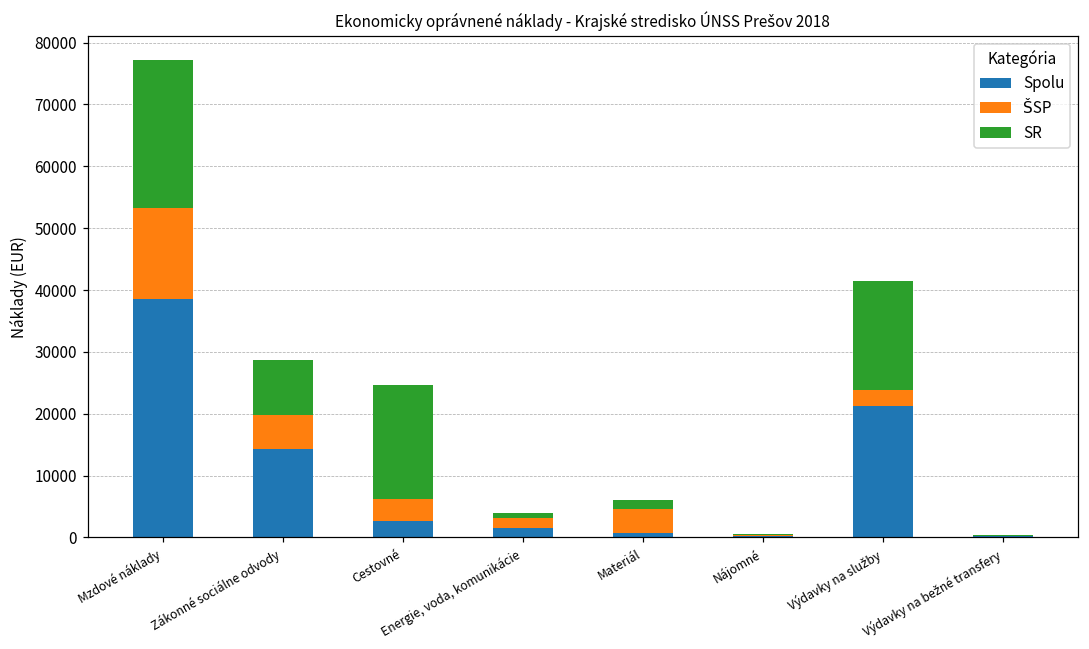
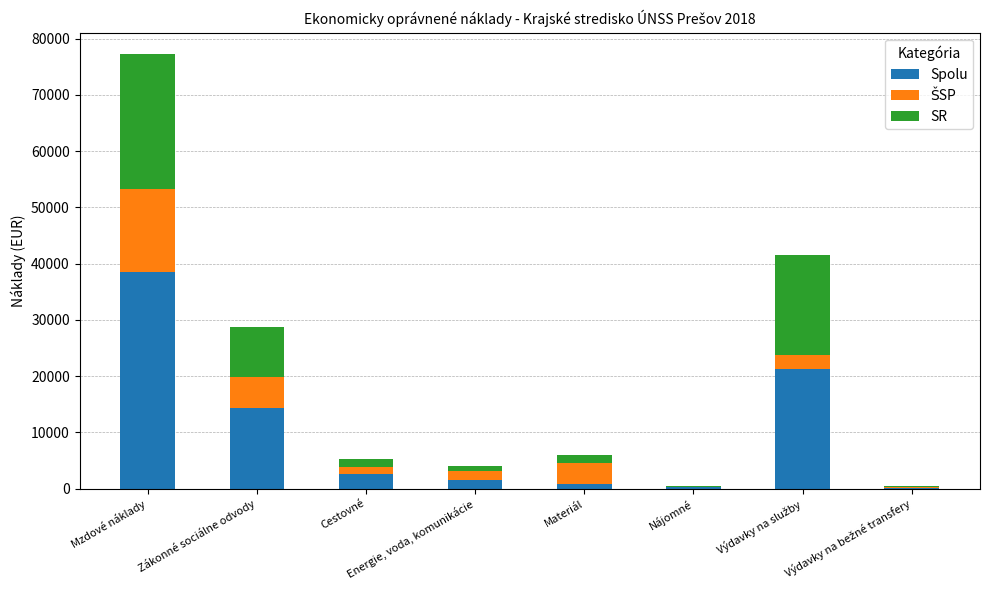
  {
    "Spolu": {
      "Mzdové náklady": 39000,
      "Zákonné sociálne odvody": 14000,
      "Cestovné": 3000,
      "Energie, voda, komunikácie": 2000,
      "Materiál": 1000,
      "Výdavky na služby": 21000
    },
    "ŠSP": {
      "Mzdové náklady": 15000,
      "Zákonné sociálne odvody": 5000,
-     "Cestovné": 4000,
+     "Cestovné": 1000,
      "Energie, voda, komunikácie": 2000,
      "Materiál": 4000,
      "Výdavky na služby": 3000
    },
    "SR": {
      "Mzdové náklady": 24000,
      "Zákonné sociálne odvody": 9000,
-     "Cestovné": 18000,
+     "Cestovné": 2000,
      "Energie, voda, komunikácie": 1000,
      "Materiál": 1000,
      "Výdavky na služby": 18000
    }
  }
